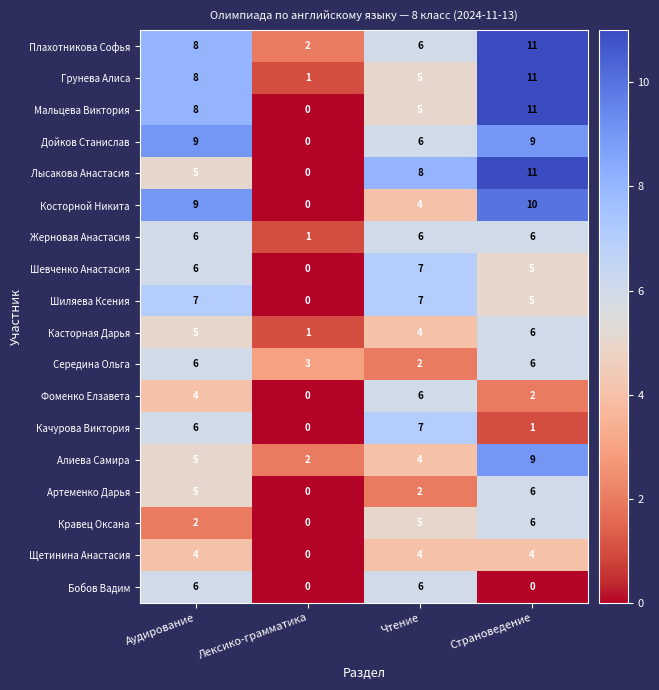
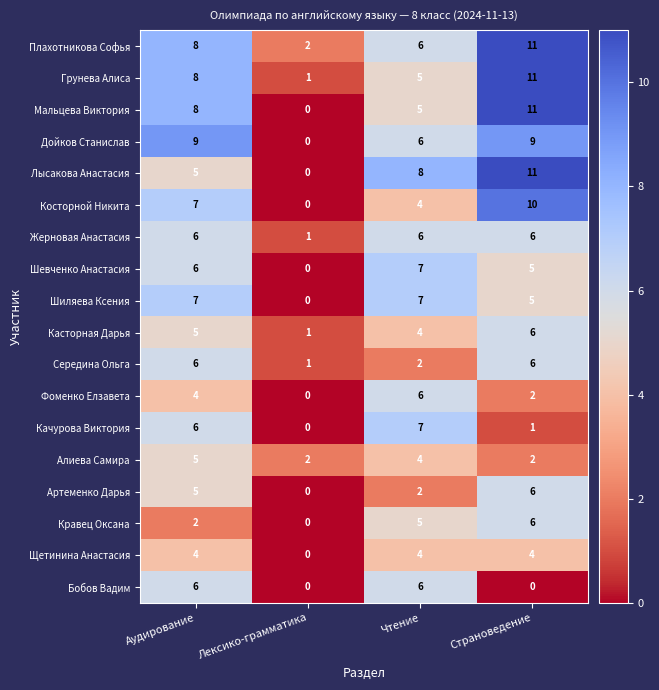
  {
    "Плахотникова Софья": {
      "Аудирование": 8,
      "Лексико-грамматика": 2,
      "Чтение": 6,
      "Страноведение": 11
    },
    "Грунева Алиса": {
      "Аудирование": 8,
      "Лексико-грамматика": 1,
      "Чтение": 5,
      "Страноведение": 11
    },
    "Мальцева Виктория": {
      "Аудирование": 8,
      "Лексико-грамматика": 0,
      "Чтение": 5,
      "Страноведение": 11
    },
    "Дойков Станислав": {
      "Аудирование": 9,
      "Лексико-грамматика": 0,
      "Чтение": 6,
      "Страноведение": 9
    },
    "Лысакова Анастасия": {
      "Аудирование": 5,
      "Лексико-грамматика": 0,
      "Чтение": 8,
      "Страноведение": 11
    },
    "Косторной Никита": {
-     "Аудирование": 9,
+     "Аудирование": 7,
      "Лексико-грамматика": 0,
      "Чтение": 4,
      "Страноведение": 10
    },
    "Жерновая Анастасия": {
      "Аудирование": 6,
      "Лексико-грамматика": 1,
      "Чтение": 6,
      "Страноведение": 6
    },
    "Шевченко Анастасия": {
      "Аудирование": 6,
      "Лексико-грамматика": 0,
      "Чтение": 7,
      "Страноведение": 5
    },
    "Шиляева Ксения": {
      "Аудирование": 7,
      "Лексико-грамматика": 0,
      "Чтение": 7,
      "Страноведение": 5
    },
    "Касторная Дарья": {
      "Аудирование": 5,
      "Лексико-грамматика": 1,
      "Чтение": 4,
      "Страноведение": 6
    },
    "Середина Ольга": {
      "Аудирование": 6,
-     "Лексико-грамматика": 3,
+     "Лексико-грамматика": 1,
      "Чтение": 2,
      "Страноведение": 6
    },
    "Фоменко Елзавета": {
      "Аудирование": 4,
      "Лексико-грамматика": 0,
      "Чтение": 6,
      "Страноведение": 2
    },
    "Качурова Виктория": {
      "Аудирование": 6,
      "Лексико-грамматика": 0,
      "Чтение": 7,
      "Страноведение": 1
    },
    "Алиева Самира": {
      "Аудирование": 5,
      "Лексико-грамматика": 2,
      "Чтение": 4,
-     "Страноведение": 9
+     "Страноведение": 2
    },
    "Артеменко Дарья": {
      "Аудирование": 5,
      "Лексико-грамматика": 0,
      "Чтение": 2,
      "Страноведение": 6
    },
    "Кравец Оксана": {
      "Аудирование": 2,
      "Лексико-грамматика": 0,
      "Чтение": 5,
      "Страноведение": 6
    },
    "Щетинина Анастасия": {
      "Аудирование": 4,
      "Лексико-грамматика": 0,
      "Чтение": 4,
      "Страноведение": 4
    },
    "Бобов Вадим": {
      "Аудирование": 6,
      "Лексико-грамматика": 0,
      "Чтение": 6,
      "Страноведение": 0
    }
  }
